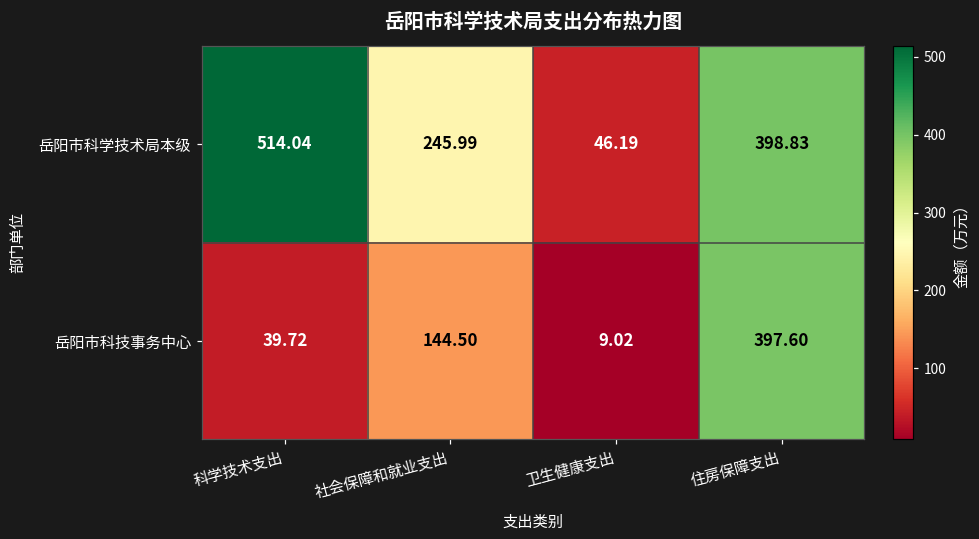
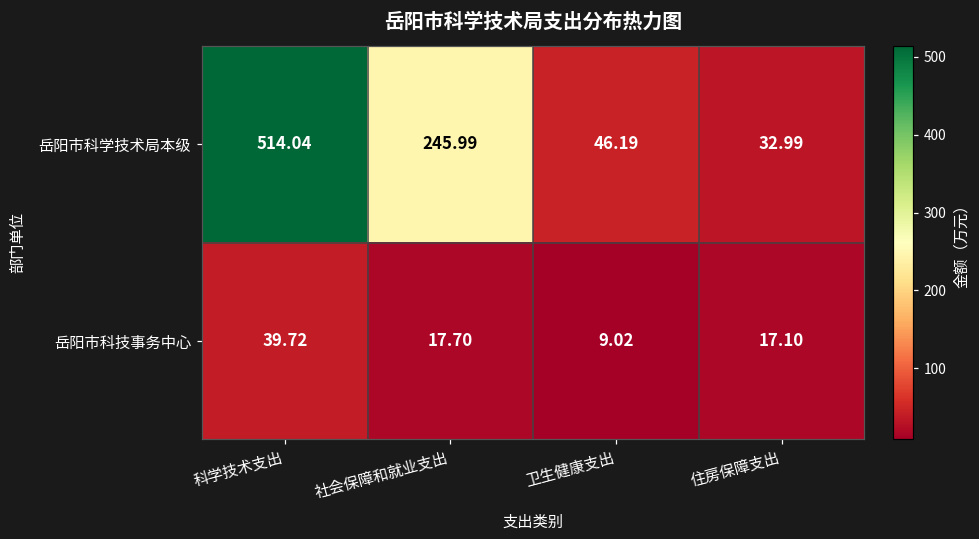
  {
    "岳阳市科学技术局本级": {
      "科学技术支出": 514.04,
      "社会保障和就业支出": 245.99,
      "卫生健康支出": 46.19,
-     "住房保障支出": 398.83
+     "住房保障支出": 32.99
    },
    "岳阳市科技事务中心": {
      "科学技术支出": 39.72,
-     "社会保障和就业支出": 144.50,
+     "社会保障和就业支出": 17.70,
      "卫生健康支出": 9.02,
-     "住房保障支出": 397.60
+     "住房保障支出": 17.10
    }
  }
